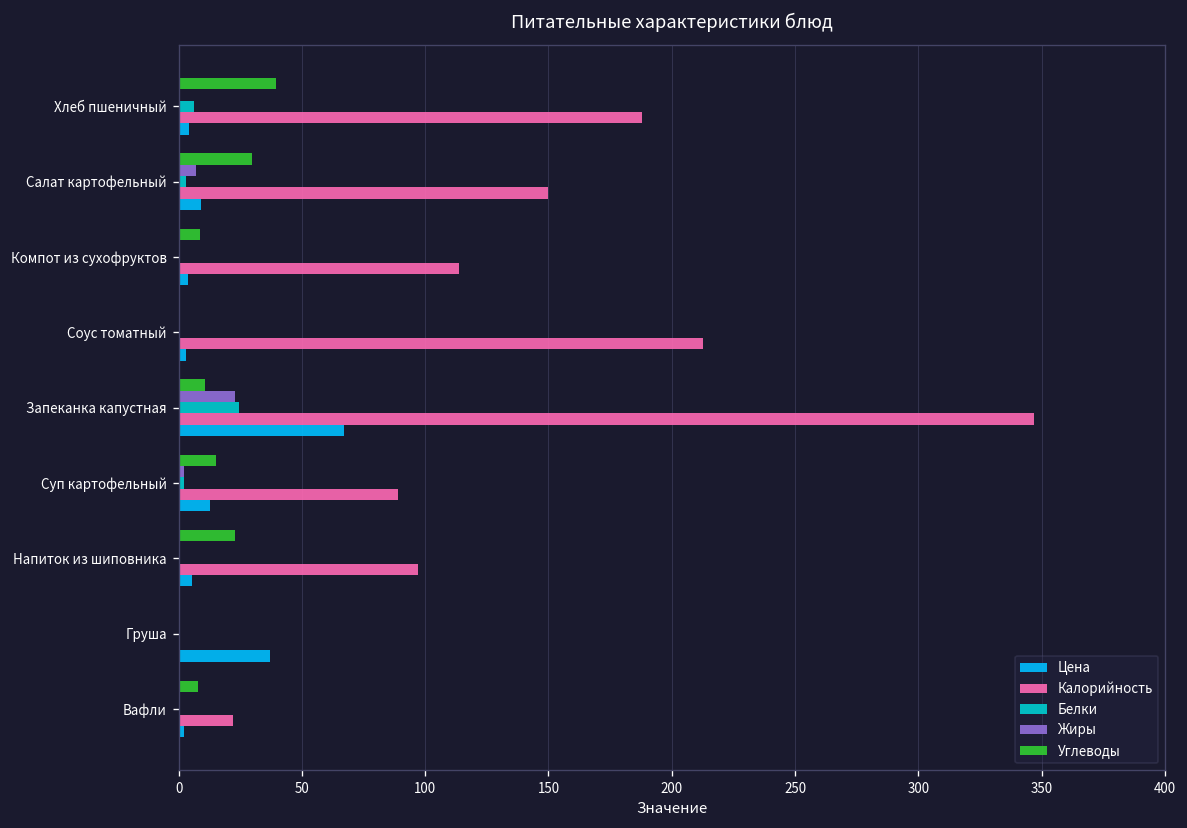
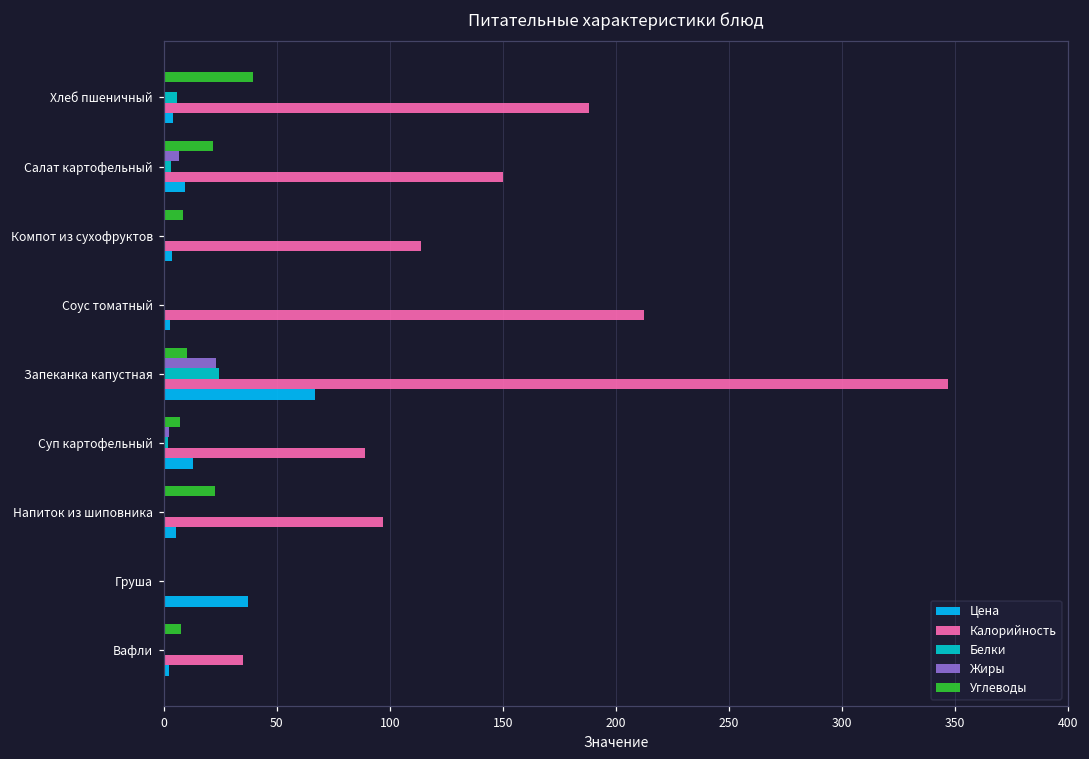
  {
    "Калорийность": {
      "Хлеб пшеничный": 188,
      "Салат картофельный": 150,
      "Компот из сухофруктов": 114,
      "Соус томатный": 213,
      "Запеканка капустная": 347,
      "Суп картофельный": 89,
      "Напиток из шиповника": 97,
      "Груша": 0,
-     "Вафли": 22
+     "Вафли": 35
    },
    "Жиры": {
      "Салат картофельный": 7,
      "Компот из сухофруктов": 0,
      "Запеканка капустная": 23,
      "Суп картофельный": 2,
      "Груша": 0
    },
    "Углеводы": {
      "Хлеб пшеничный": 39,
-     "Салат картофельный": 30,
+     "Салат картофельный": 22,
      "Компот из сухофруктов": 9,
      "Запеканка капустная": 11,
-     "Суп картофельный": 15,
+     "Суп картофельный": 7,
      "Напиток из шиповника": 23,
      "Груша": 0,
      "Вафли": 8
    }
  }
